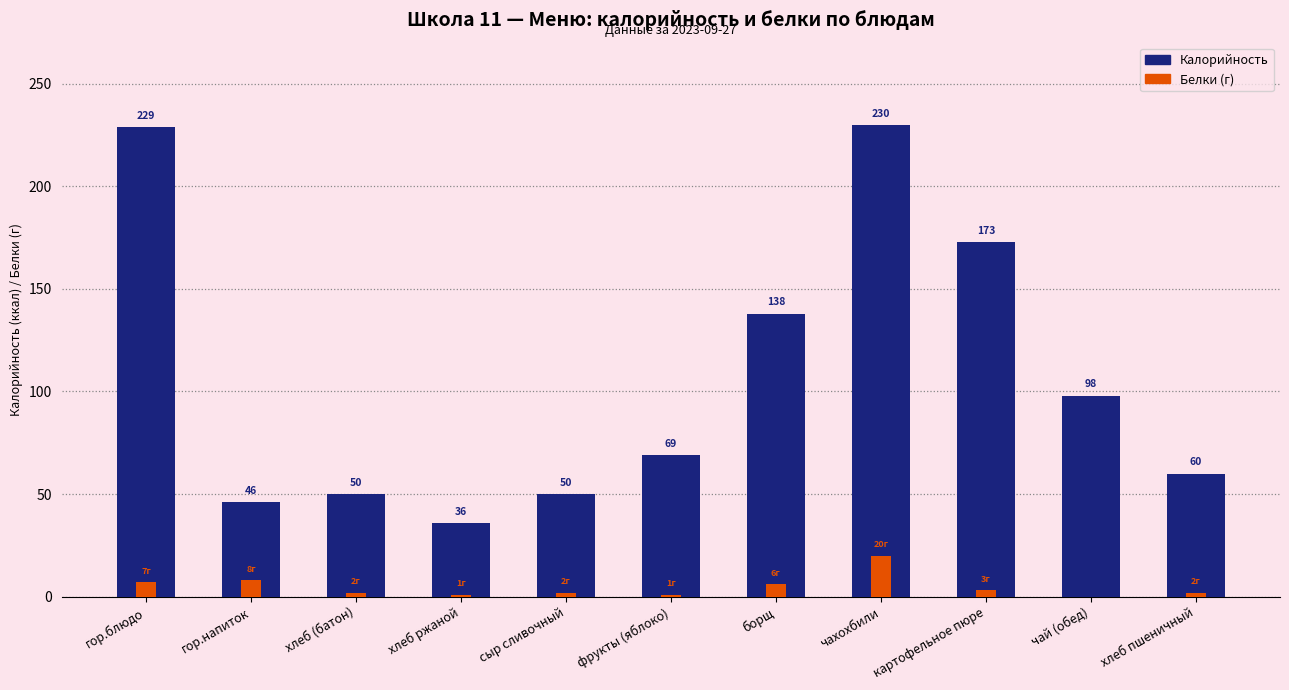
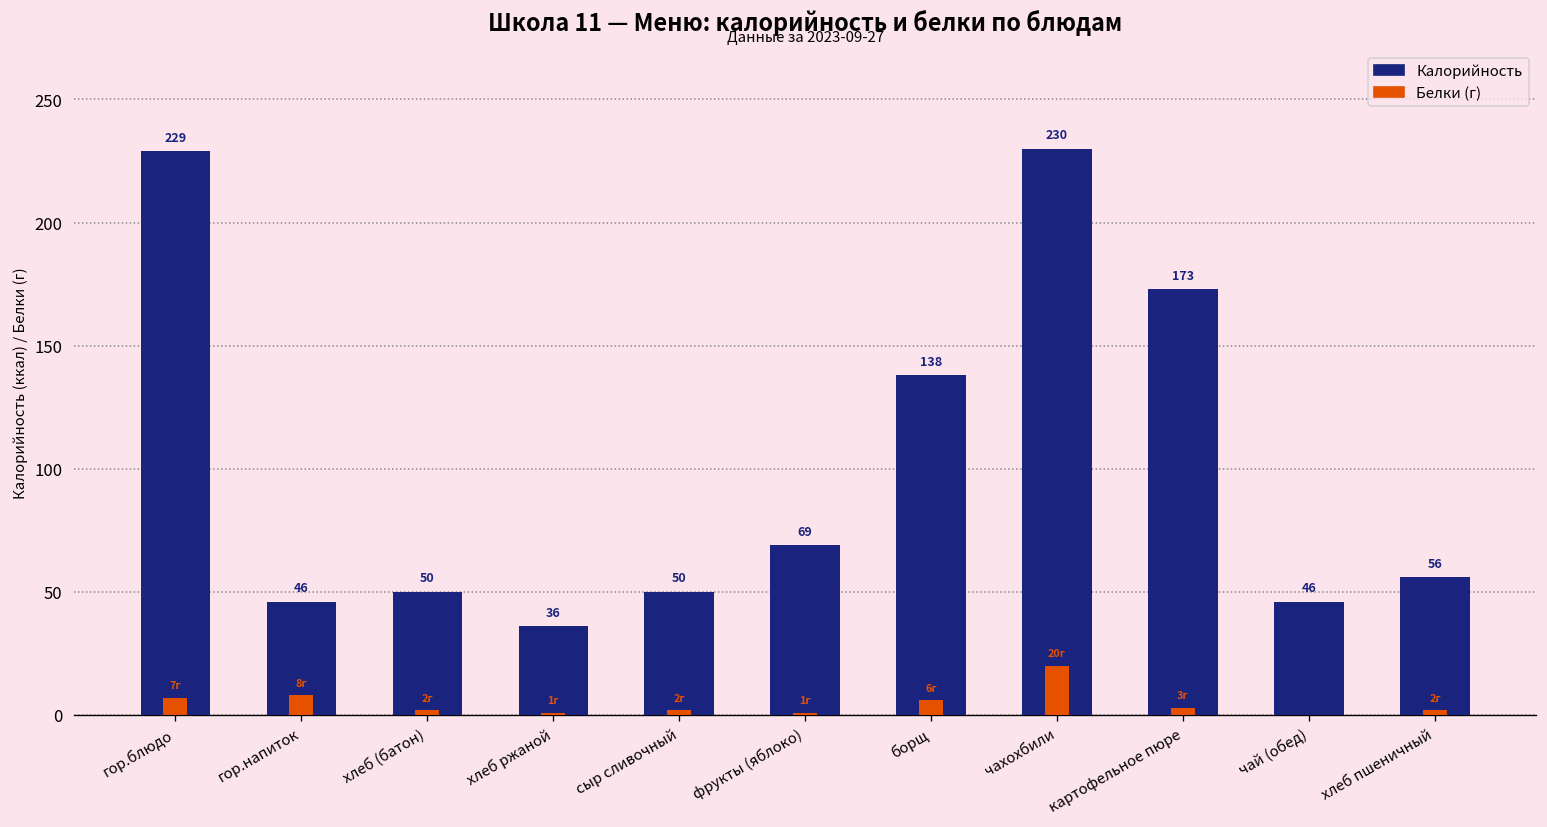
  {
    "Калорийность": {
      "гор.блюдо": 229,
      "гор.напиток": 46,
      "хлеб (батон)": 50,
      "хлеб ржаной": 36,
      "сыр сливочный": 50,
      "фрукты (яблоко)": 69,
      "борщ": 138,
      "чахохбили": 230,
      "картофельное пюре": 173,
-     "чай (обед)": 98,
-     "хлеб пшеничный": 60
+     "чай (обед)": 46,
+     "хлеб пшеничный": 56
    },
    "Белки (г)": {
      "чай (обед)": 0
    }
  }
